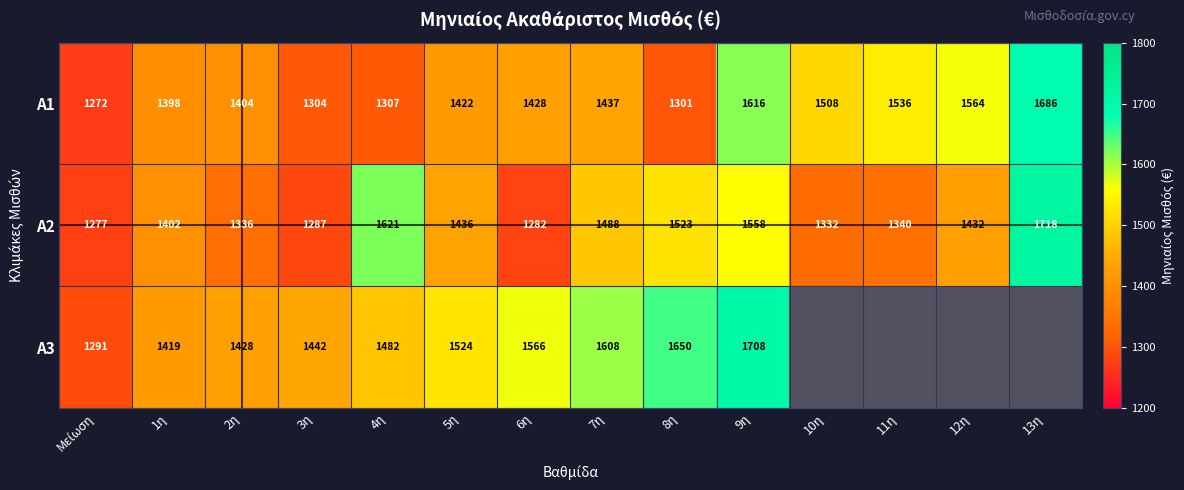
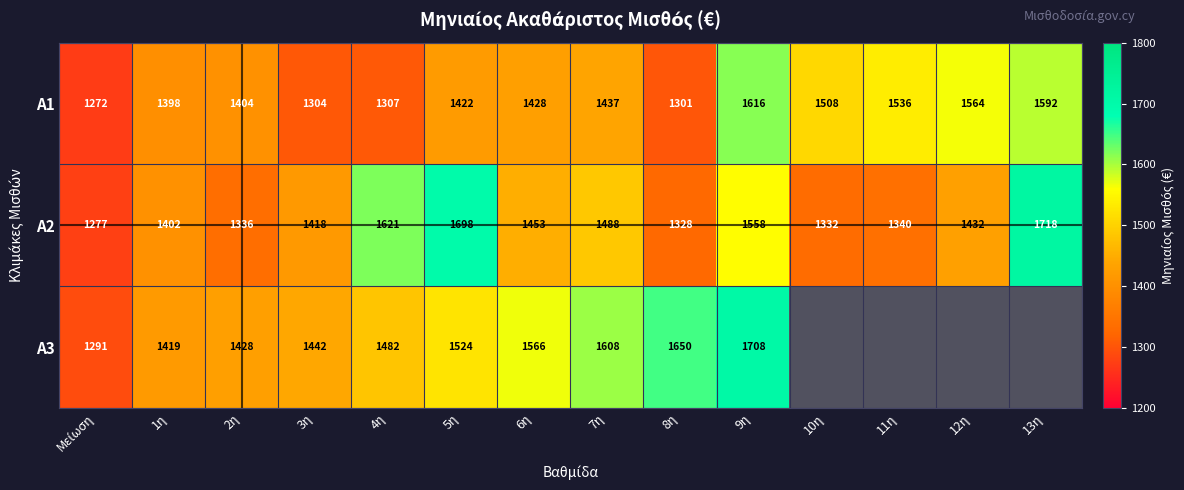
  {
    "A1": {
      "Μείωση": 1272,
      "1η": 1398,
      "2η": 1404,
      "3η": 1304,
      "4η": 1307,
      "5η": 1422,
      "6η": 1428,
      "7η": 1437,
      "8η": 1301,
      "9η": 1616,
      "10η": 1508,
      "11η": 1536,
      "12η": 1564,
-     "13η": 1686
+     "13η": 1592
    },
    "A2": {
      "Μείωση": 1277,
      "1η": 1402,
      "2η": 1336,
-     "3η": 1287,
+     "3η": 1418,
      "4η": 1621,
-     "5η": 1436,
-     "6η": 1282,
+     "5η": 1698,
+     "6η": 1453,
      "7η": 1488,
-     "8η": 1523,
+     "8η": 1328,
      "9η": 1558,
      "10η": 1332,
      "11η": 1340,
      "12η": 1432,
      "13η": 1718
    },
    "A3": {
      "Μείωση": 1291,
      "1η": 1419,
      "2η": 1428,
      "3η": 1442,
      "4η": 1482,
      "5η": 1524,
      "6η": 1566,
      "7η": 1608,
      "8η": 1650,
      "9η": 1708
    }
  }
